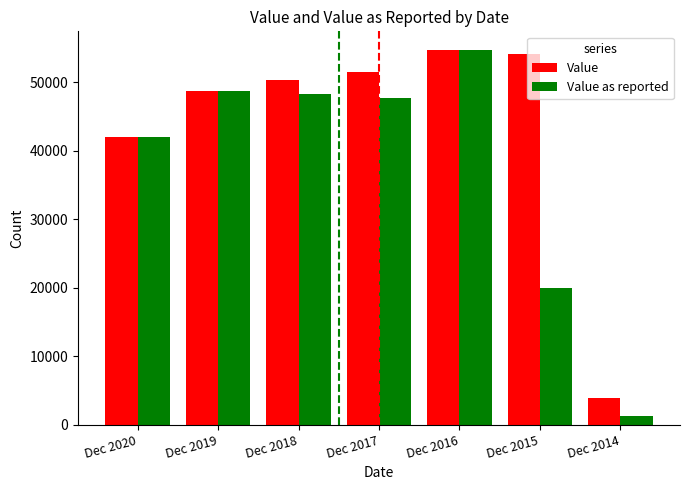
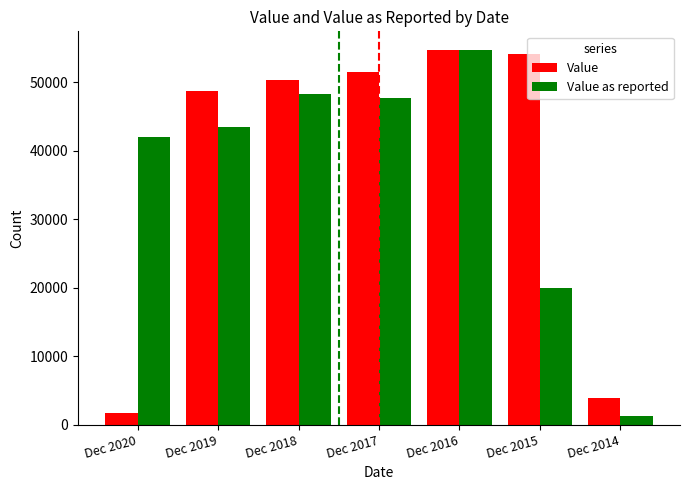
  {
    "Value": {
-     "Dec 2020": 42000,
+     "Dec 2020": 2000,
      "Dec 2019": 49000,
      "Dec 2018": 50000,
      "Dec 2017": 52000,
      "Dec 2016": 55000,
      "Dec 2015": 54000,
      "Dec 2014": 4000
    },
    "Value as reported": {
      "Dec 2020": 42000,
-     "Dec 2019": 49000,
+     "Dec 2019": 43000,
      "Dec 2018": 48000,
      "Dec 2017": 48000,
      "Dec 2016": 55000,
      "Dec 2015": 20000,
      "Dec 2014": 1000
    }
  }
